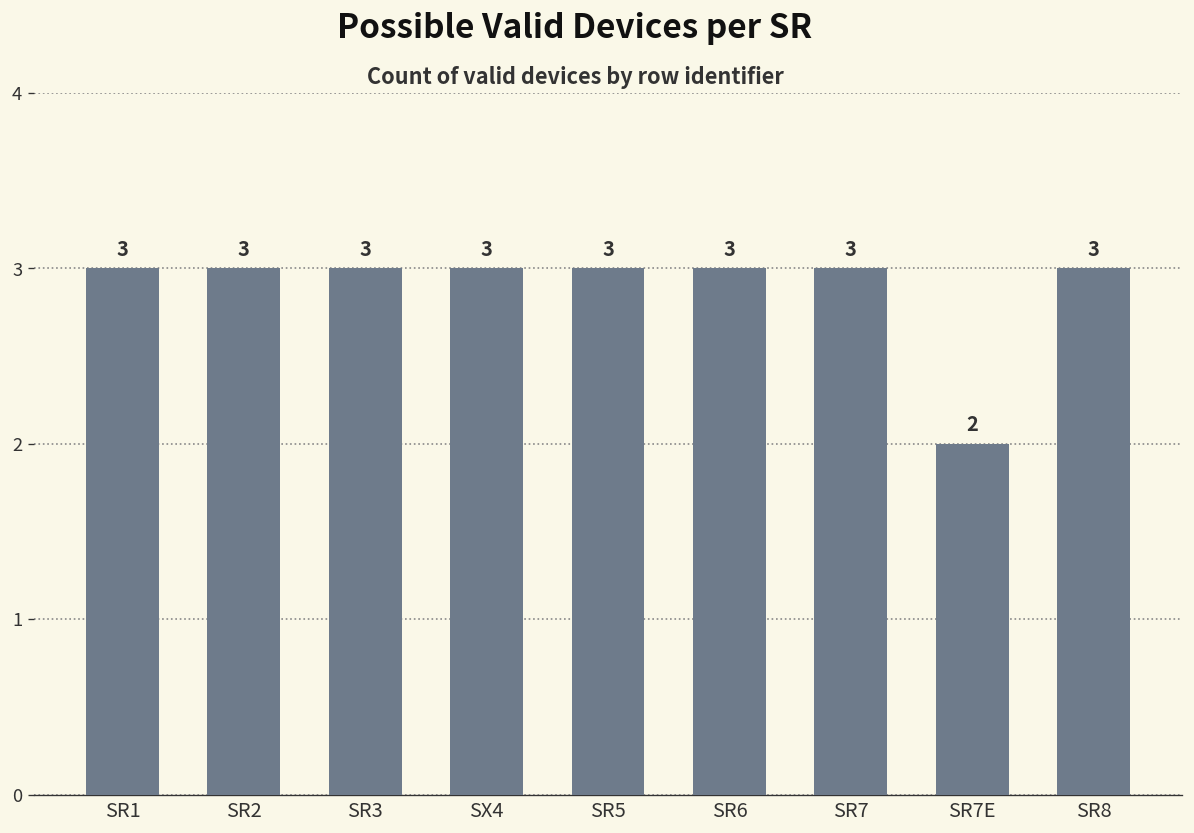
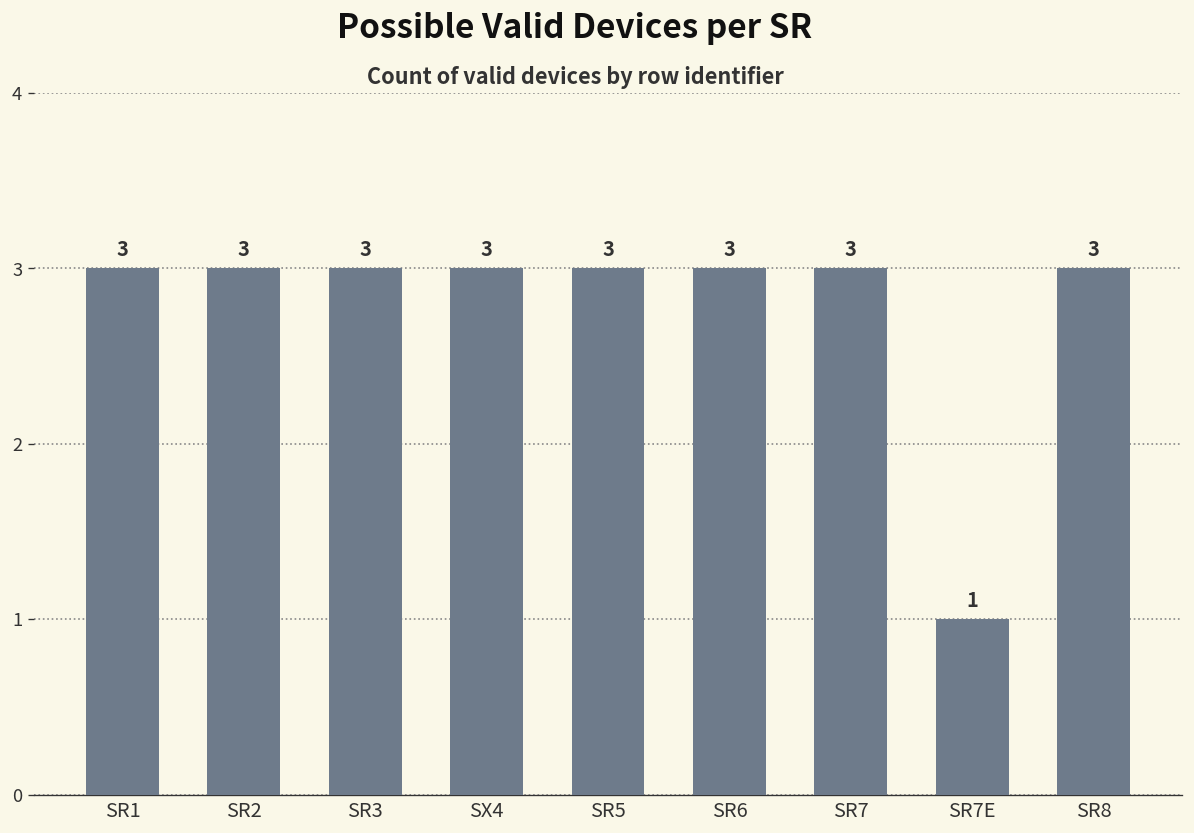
  {
    "SR1": 3,
    "SR2": 3,
    "SR3": 3,
    "SX4": 3,
    "SR5": 3,
    "SR6": 3,
    "SR7": 3,
-   "SR7E": 2,
+   "SR7E": 1,
    "SR8": 3
  }
